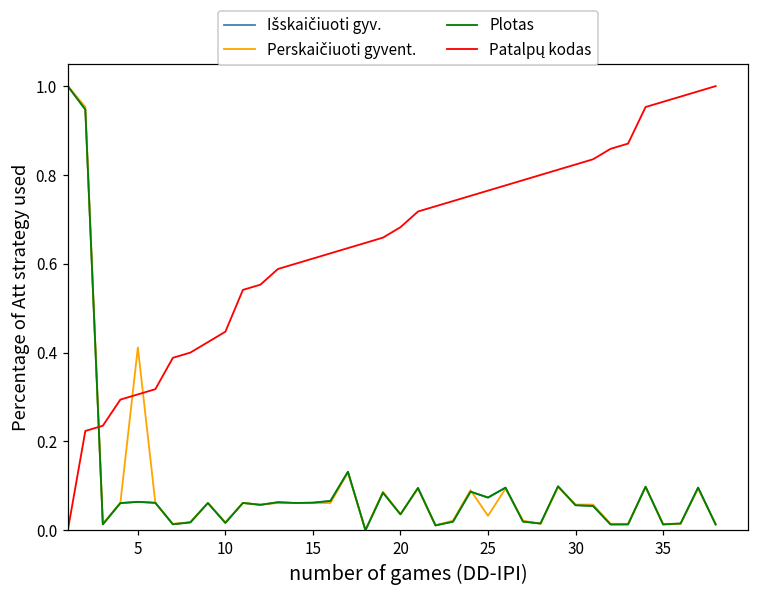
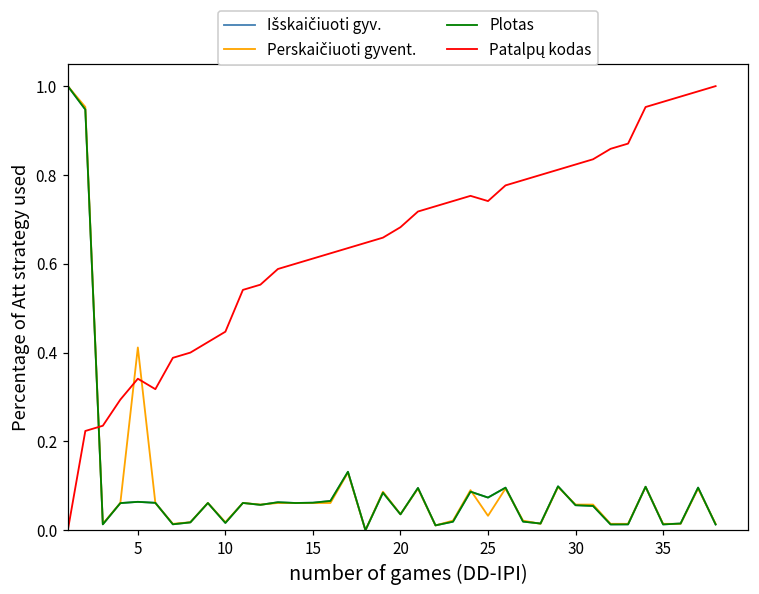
  {
    "Perskaičiuoti gyvent.": {
      "5": 0.41,
      "25": 0.03
    },
    "Patalpų kodas": {
-     "5": 0.31,
+     "5": 0.34,
      "10": 0.45,
      "15": 0.61,
      "20": 0.68,
-     "25": 0.76,
+     "25": 0.74,
      "30": 0.82,
      "35": 0.96
    }
  }
